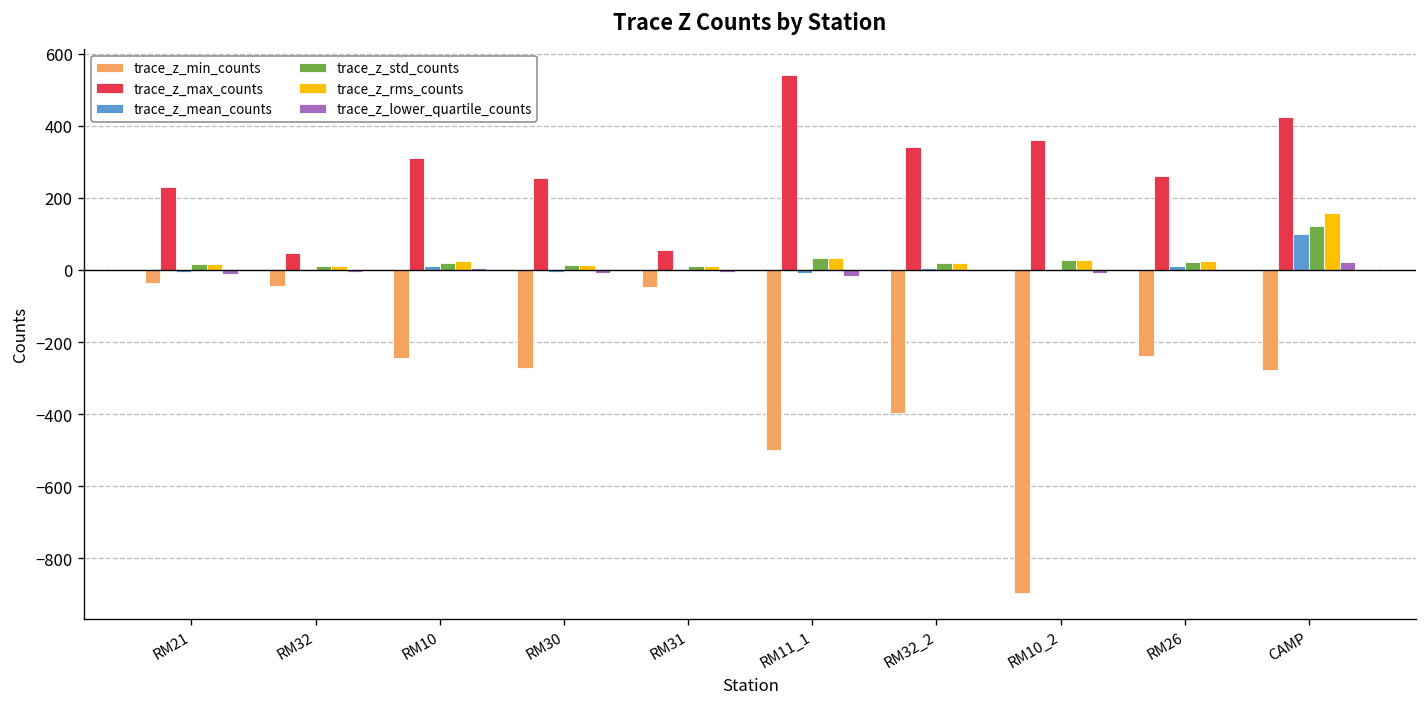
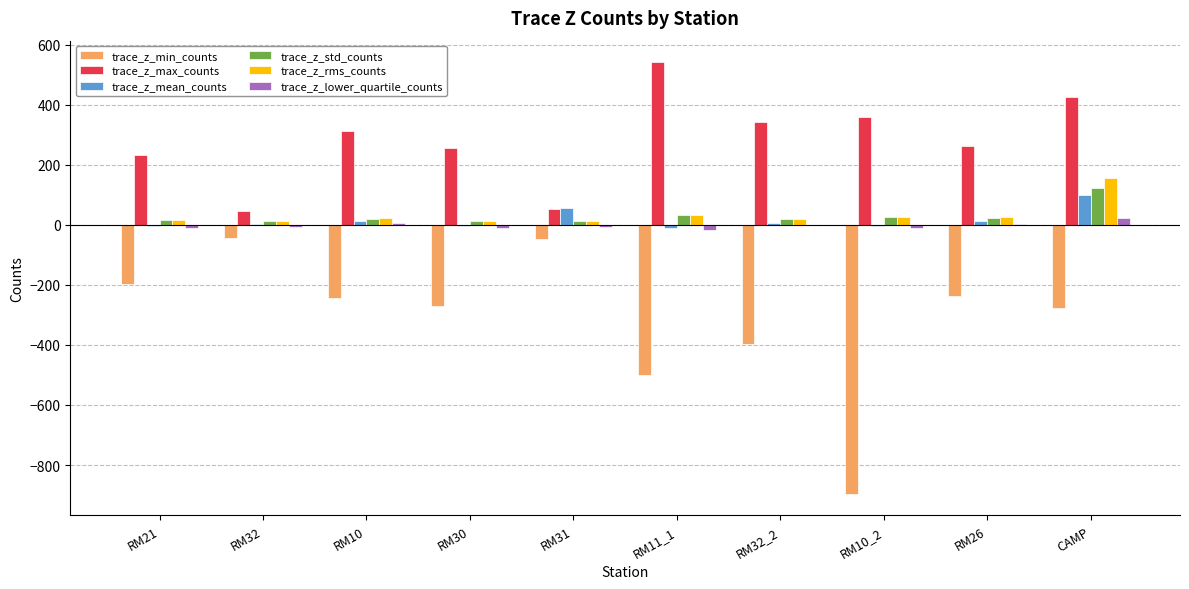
  {
    "trace_z_min_counts": {
-     "RM21": -40,
+     "RM21": -200,
      "RM32": -50,
      "RM10": -240,
      "RM30": -270,
      "RM31": -50,
      "RM11_1": -500,
      "RM32_2": -400,
      "RM10_2": -900,
      "RM26": -240,
      "CAMP": -280
    },
    "trace_z_max_counts": {
      "RM21": 230,
      "RM32": 50,
      "RM10": 310,
      "RM30": 260,
      "RM31": 50,
      "RM11_1": 540,
      "RM32_2": 340,
      "RM10_2": 360,
      "RM26": 260,
      "CAMP": 420
    },
    "trace_z_mean_counts": {
      "RM10": 10,
-     "RM31": 0,
+     "RM31": 50,
      "RM11_1": -10,
      "RM26": 10,
      "CAMP": 100
    },
    "trace_z_std_counts": {
      "RM21": 20,
      "RM32": 10,
      "RM10": 20,
      "RM30": 10,
      "RM31": 10,
      "RM11_1": 30,
      "RM32_2": 20,
      "RM10_2": 30,
      "RM26": 20,
      "CAMP": 120
    },
    "trace_z_rms_counts": {
      "RM21": 20,
      "RM32": 10,
      "RM10": 20,
      "RM30": 10,
      "RM31": 10,
      "RM11_1": 30,
      "RM32_2": 20,
      "RM10_2": 30,
      "RM26": 30,
      "CAMP": 160
    },
    "trace_z_lower_quartile_counts": {
      "RM21": -10,
      "RM30": -10,
      "RM11_1": -20,
      "RM10_2": -10,
      "CAMP": 20
    }
  }
